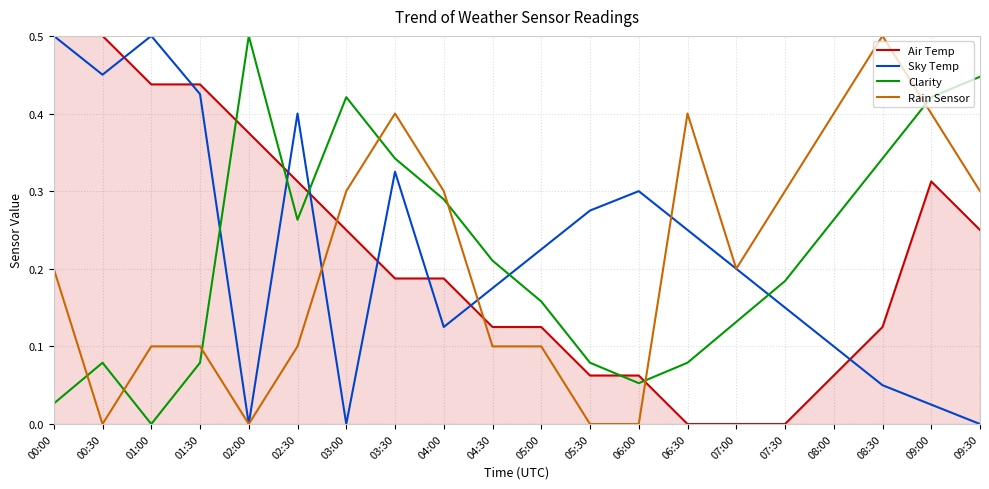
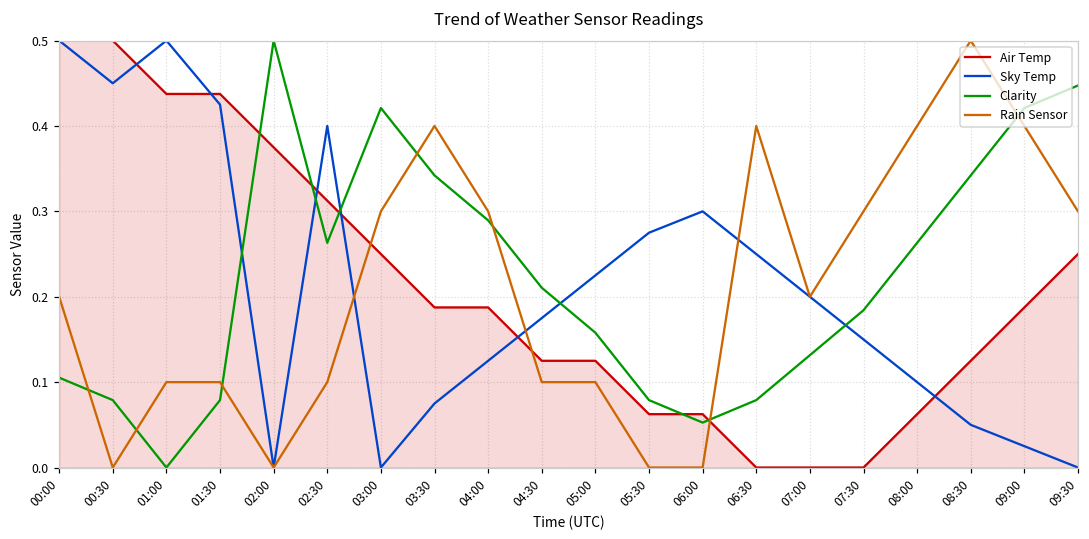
  {
    "Air Temp": {
      "00:30": 0.50,
      "01:00": 0.44,
      "01:30": 0.44,
      "02:00": 0.38,
      "02:30": 0.31,
      "03:00": 0.25,
      "03:30": 0.19,
      "04:00": 0.19,
      "04:30": 0.13,
      "05:00": 0.13,
      "05:30": 0.06,
      "06:00": 0.06,
      "06:30": 0.00,
      "07:00": 0.00,
      "07:30": 0.00,
      "08:00": 0.06,
      "08:30": 0.13,
-     "09:00": 0.31,
+     "09:00": 0.19,
      "09:30": 0.25
    },
    "Sky Temp": {
      "00:30": 0.45,
      "01:00": 0.50,
      "01:30": 0.43,
      "02:30": 0.40,
      "03:00": 0.00,
-     "03:30": 0.33,
+     "03:30": 0.08,
      "04:00": 0.13,
      "04:30": 0.18,
      "05:00": 0.23,
      "05:30": 0.28,
      "06:00": 0.30,
      "06:30": 0.25,
      "07:30": 0.15,
      "08:00": 0.10,
      "08:30": 0.05,
      "09:00": 0.03,
      "09:30": 0.00
    },
    "Clarity": {
-     "00:00": 0.03,
+     "00:00": 0.11,
      "00:30": 0.08,
      "01:00": 0.00,
      "01:30": 0.08,
      "02:00": 0.50,
      "02:30": 0.26,
      "03:00": 0.42,
      "03:30": 0.34,
      "04:00": 0.29,
      "04:30": 0.21,
      "05:00": 0.16,
      "05:30": 0.08,
      "06:00": 0.05,
      "06:30": 0.08,
      "07:00": 0.13,
      "07:30": 0.18,
      "08:00": 0.26,
      "08:30": 0.34,
      "09:30": 0.45
    },
    "Rain Sensor": {
      "00:00": 0.20,
      "00:30": 0.00,
      "01:00": 0.10,
      "01:30": 0.10,
      "02:30": 0.10,
      "03:00": 0.30,
      "03:30": 0.40,
      "04:00": 0.30,
      "04:30": 0.10,
      "05:00": 0.10,
      "05:30": 0.00,
      "06:00": 0.00,
      "06:30": 0.40,
      "07:30": 0.30,
      "08:00": 0.40,
      "08:30": 0.50,
      "09:00": 0.40,
      "09:30": 0.30
    }
  }
